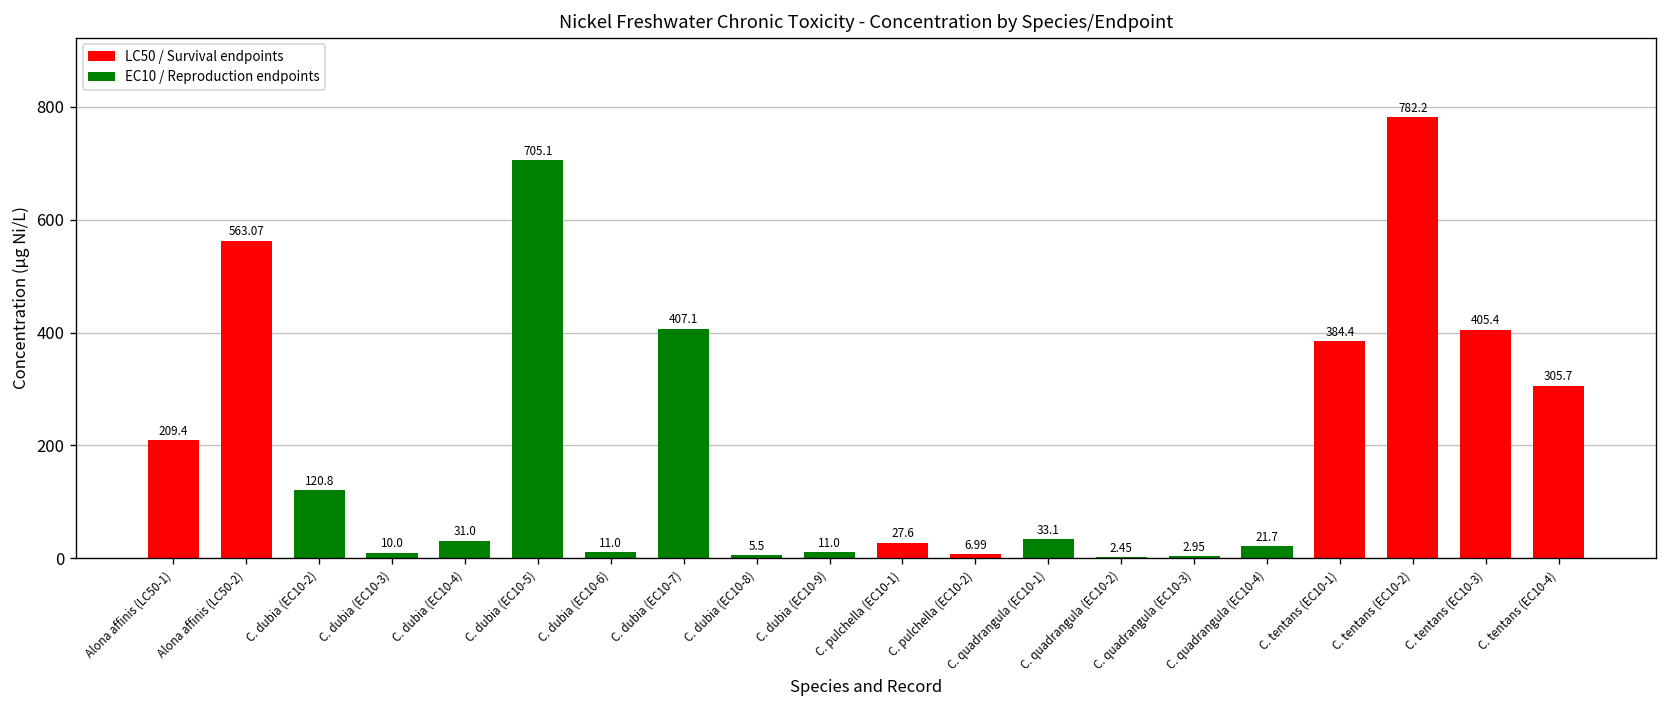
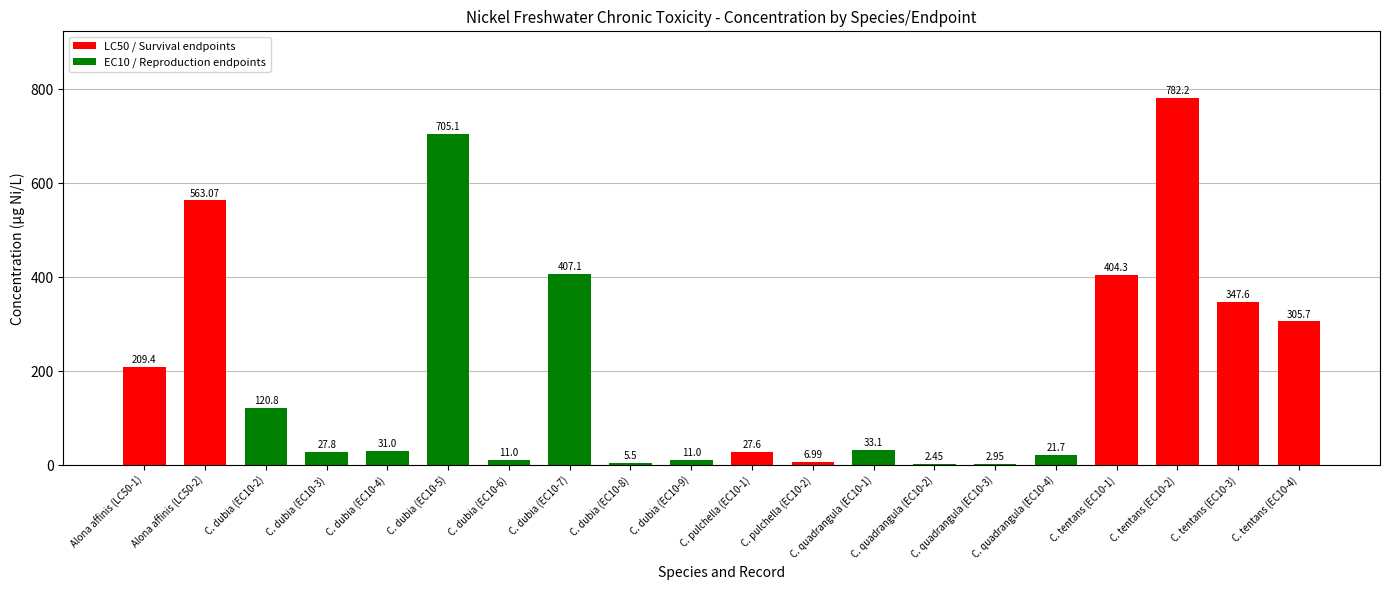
  {
    "Alona affinis (LC50-1)": 209.4,
    "Alona affinis (LC50-2)": 563.07,
    "C. dubia (EC10-2)": 120.8,
-   "C. dubia (EC10-3)": 10.0,
+   "C. dubia (EC10-3)": 27.8,
    "C. dubia (EC10-4)": 31.0,
    "C. dubia (EC10-5)": 705.1,
    "C. dubia (EC10-6)": 11.0,
    "C. dubia (EC10-7)": 407.1,
    "C. dubia (EC10-8)": 5.5,
    "C. dubia (EC10-9)": 11.0,
    "C. pulchella (EC10-1)": 27.6,
    "C. pulchella (EC10-2)": 6.99,
    "C. quadrangula (EC10-1)": 33.1,
    "C. quadrangula (EC10-2)": 2.45,
    "C. quadrangula (EC10-3)": 2.95,
    "C. quadrangula (EC10-4)": 21.7,
-   "C. tentans (EC10-1)": 384.4,
+   "C. tentans (EC10-1)": 404.3,
    "C. tentans (EC10-2)": 782.2,
-   "C. tentans (EC10-3)": 405.4,
+   "C. tentans (EC10-3)": 347.6,
    "C. tentans (EC10-4)": 305.7
  }
